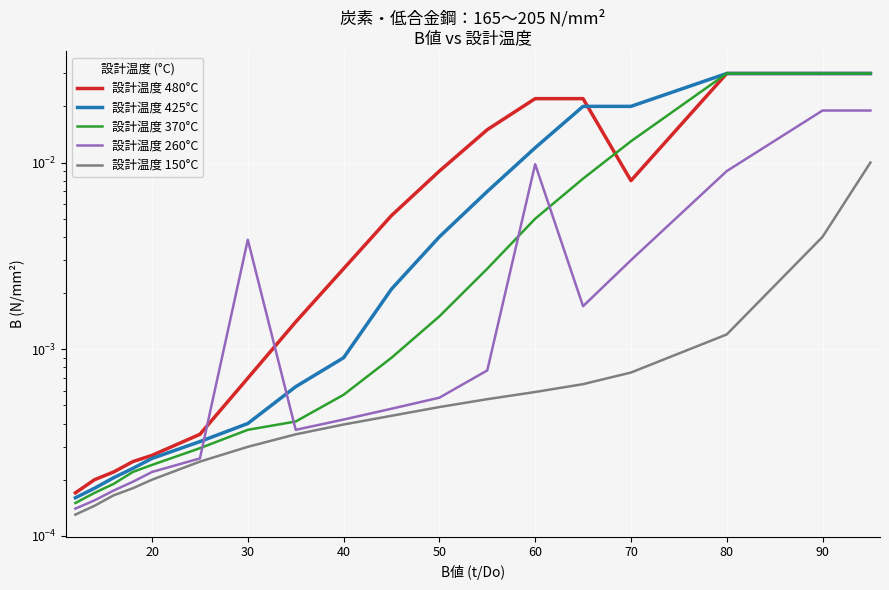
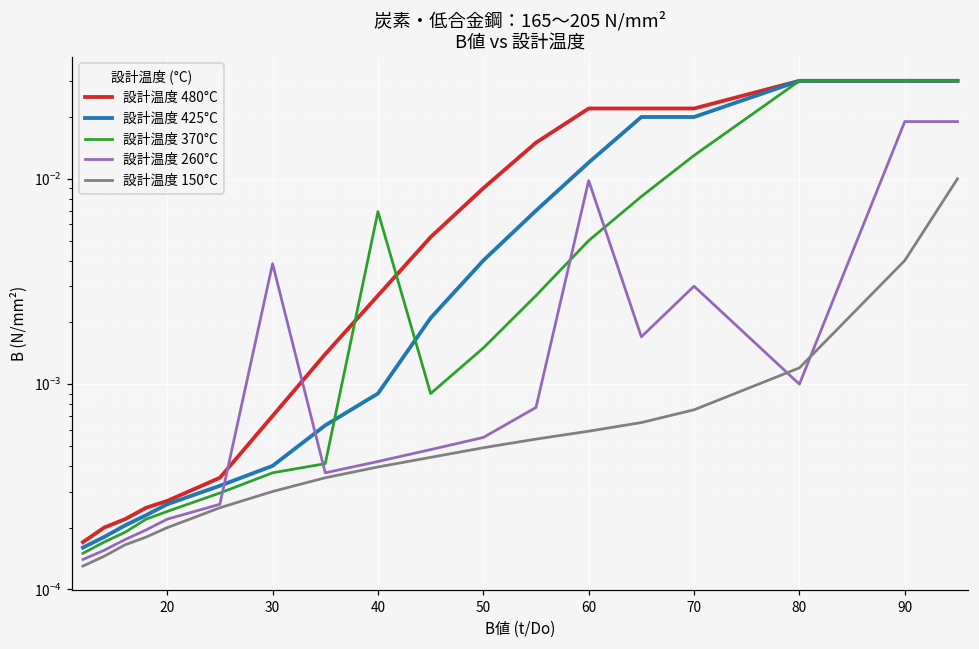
  {
    "設計温度 480°C": {
      "20": 0.00027,
      "30": 0.00070,
      "40": 0.0027,
      "50": 0.009,
      "60": 0.022,
-     "70": 0.008
+     "70": 0.022
    },
    "設計温度 425°C": {
      "20": 0.00026,
      "30": 0.00040,
      "40": 0.0009,
      "50": 0.0040,
      "60": 0.012,
      "70": 0.020
    },
    "設計温度 370°C": {
      "20": 0.00024,
      "30": 0.00037,
-     "40": 0.00057,
+     "40": 0.0069,
      "50": 0.0015,
      "60": 0.0050,
      "70": 0.013
    },
    "設計温度 260°C": {
      "20": 0.00022,
      "30": 0.0039,
      "40": 0.00042,
      "50": 0.00055,
      "60": 0.010,
      "70": 0.003,
-     "80": 0.009,
+     "80": 0.001,
      "90": 0.019
    },
    "設計温度 150°C": {
      "20": 0.00020,
      "30": 0.00030,
      "40": 0.00040,
      "50": 0.00049,
      "60": 0.00059,
      "70": 0.00075,
      "80": 0.0012,
      "90": 0.0040
    }
  }
